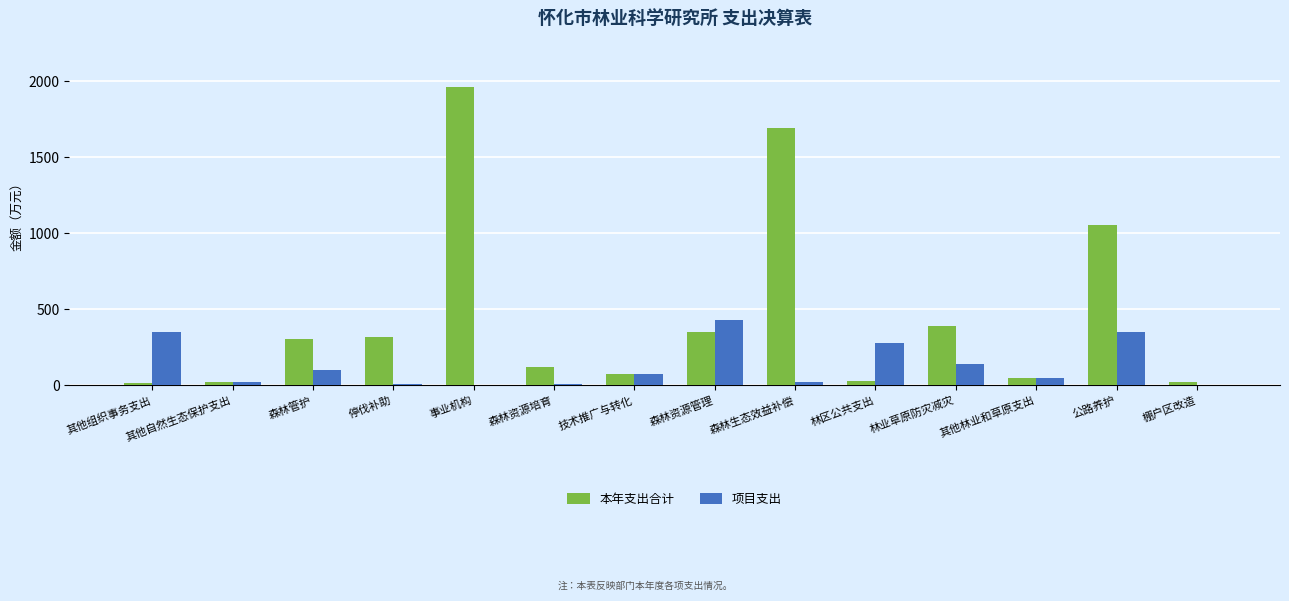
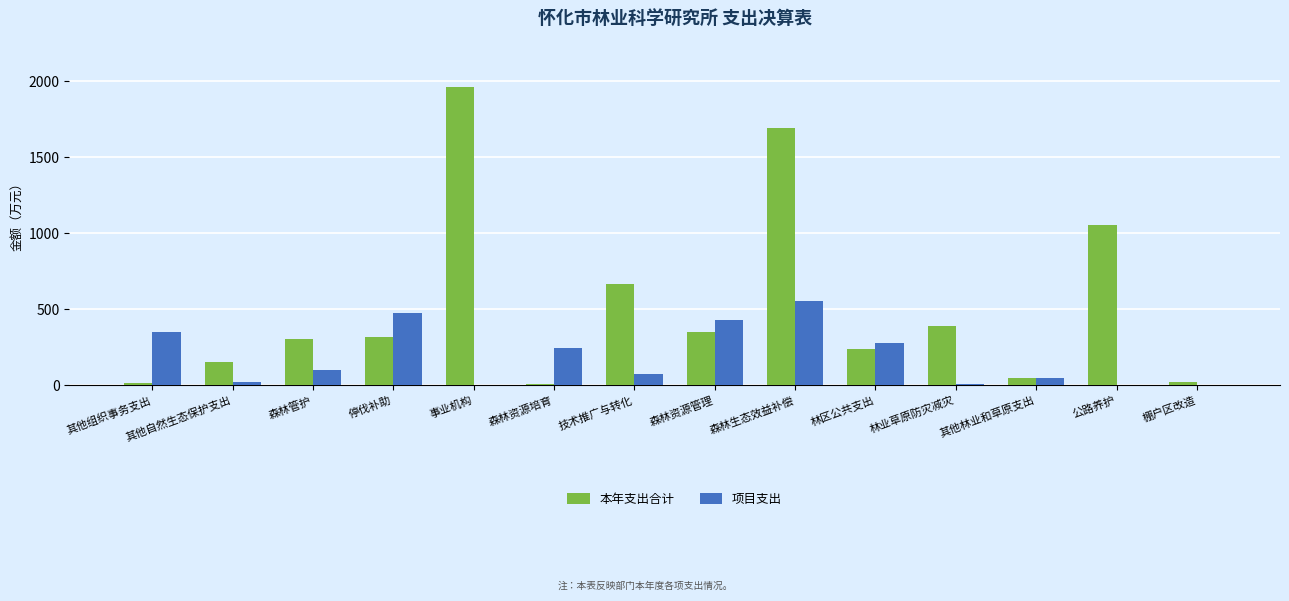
  {
    "本年支出合计": {
      "其他组织事务支出": 20,
-     "其他自然生态保护支出": 20,
+     "其他自然生态保护支出": 150,
      "森林管护": 300,
      "停伐补助": 320,
      "事业机构": 1960,
-     "森林资源培育": 120,
-     "技术推广与转化": 80,
+     "森林资源培育": 10,
+     "技术推广与转化": 670,
      "森林资源管理": 350,
      "森林生态效益补偿": 1690,
-     "林区公共支出": 30,
+     "林区公共支出": 240,
      "林业草原防灾减灾": 390,
      "其他林业和草原支出": 50,
      "公路养护": 1050,
      "棚户区改造": 20
    },
    "项目支出": {
      "其他组织事务支出": 350,
      "其他自然生态保护支出": 20,
      "森林管护": 100,
-     "停伐补助": 10,
+     "停伐补助": 470,
      "事业机构": 0,
-     "森林资源培育": 10,
+     "森林资源培育": 250,
      "技术推广与转化": 80,
      "森林资源管理": 430,
-     "森林生态效益补偿": 30,
+     "森林生态效益补偿": 550,
      "林区公共支出": 280,
-     "林业草原防灾减灾": 140,
+     "林业草原防灾减灾": 10,
      "其他林业和草原支出": 50,
-     "公路养护": 350,
+     "公路养护": 10,
      "棚户区改造": 0
    }
  }
